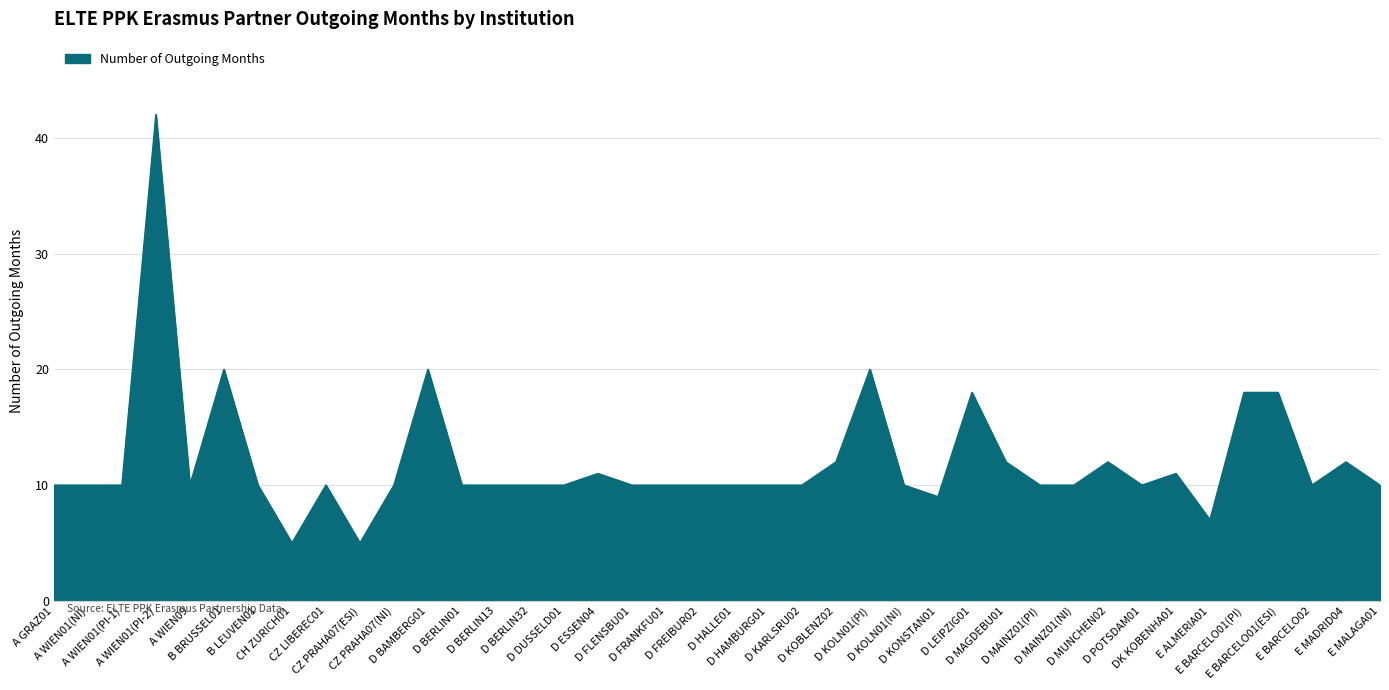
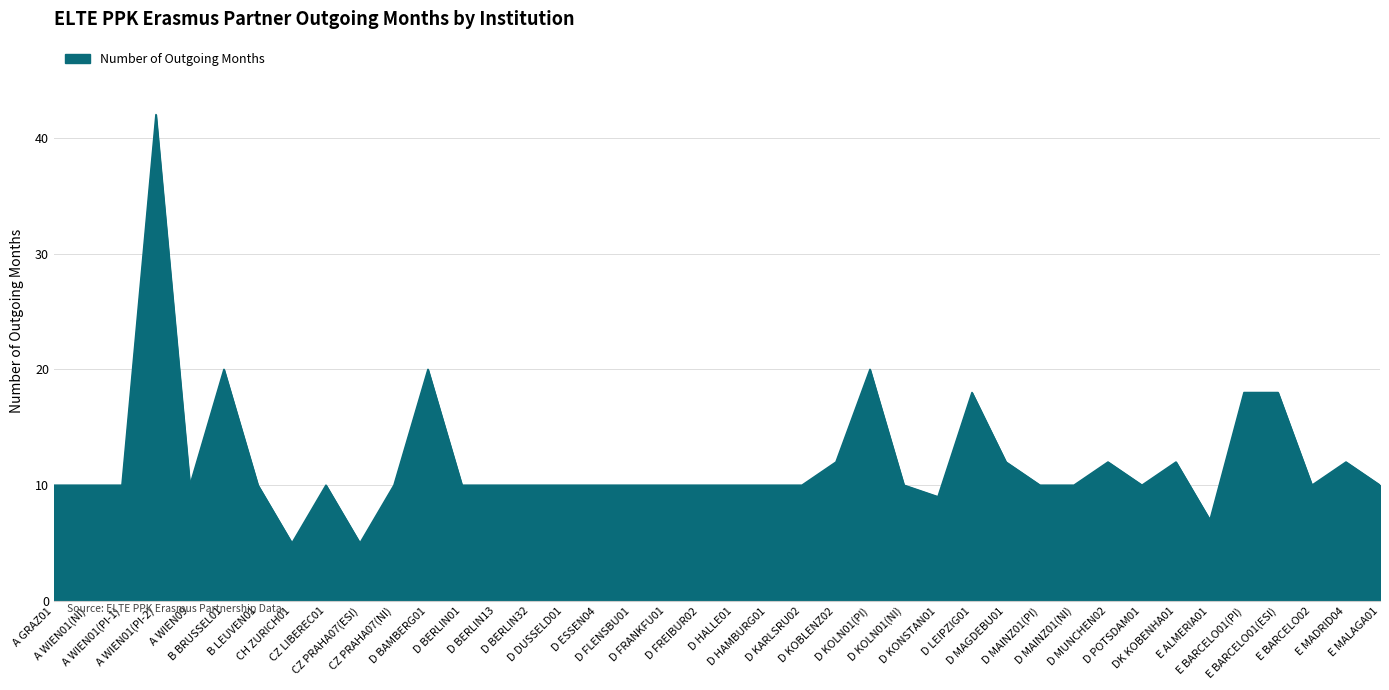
  {
    "A GRAZ01": 10,
    "A WIEN01(NI)": 10,
    "A WIEN01(PI-1)": 10,
    "A WIEN01(PI-2)": 42,
    "A WIEN09": 10,
    "B BRUSSEL01": 20,
    "B LEUVEN01": 10,
    "CH ZURICH01": 5,
    "CZ LIBEREC01": 10,
    "CZ PRAHA07(ESI)": 5,
    "CZ PRAHA07(NI)": 10,
    "D BAMBERG01": 20,
    "D BERLIN01": 10,
    "D BERLIN13": 10,
    "D BERLIN32": 10,
    "D DUSSELD01": 10,
-   "D ESSEN04": 11,
+   "D ESSEN04": 10,
    "D FLENSBU01": 10,
    "D FRANKFU01": 10,
    "D FREIBUR02": 10,
    "D HALLE01": 10,
    "D HAMBURG01": 10,
    "D KARLSRU02": 10,
    "D KOBLENZ02": 12,
    "D KOLN01(PI)": 20,
    "D KOLN01(NI)": 10,
    "D KONSTAN01": 9,
    "D LEIPZIG01": 18,
    "D MAGDEBU01": 12,
    "D MAINZ01(PI)": 10,
    "D MAINZ01(NI)": 10,
    "D MUNCHEN02": 12,
    "D POTSDAM01": 10,
-   "DK KOBENHA01": 11,
+   "DK KOBENHA01": 12,
    "E ALMERIA01": 7,
    "E BARCELO01(PI)": 18,
    "E BARCELO01(ESI)": 18,
    "E BARCELO02": 10,
    "E MADRID04": 12,
    "E MALAGA01": 10
  }
